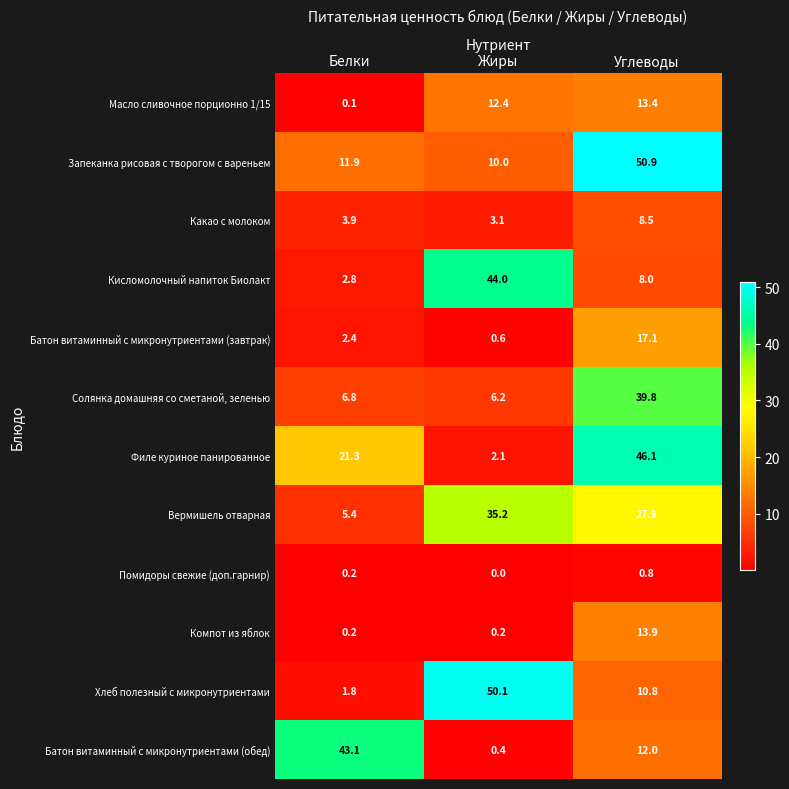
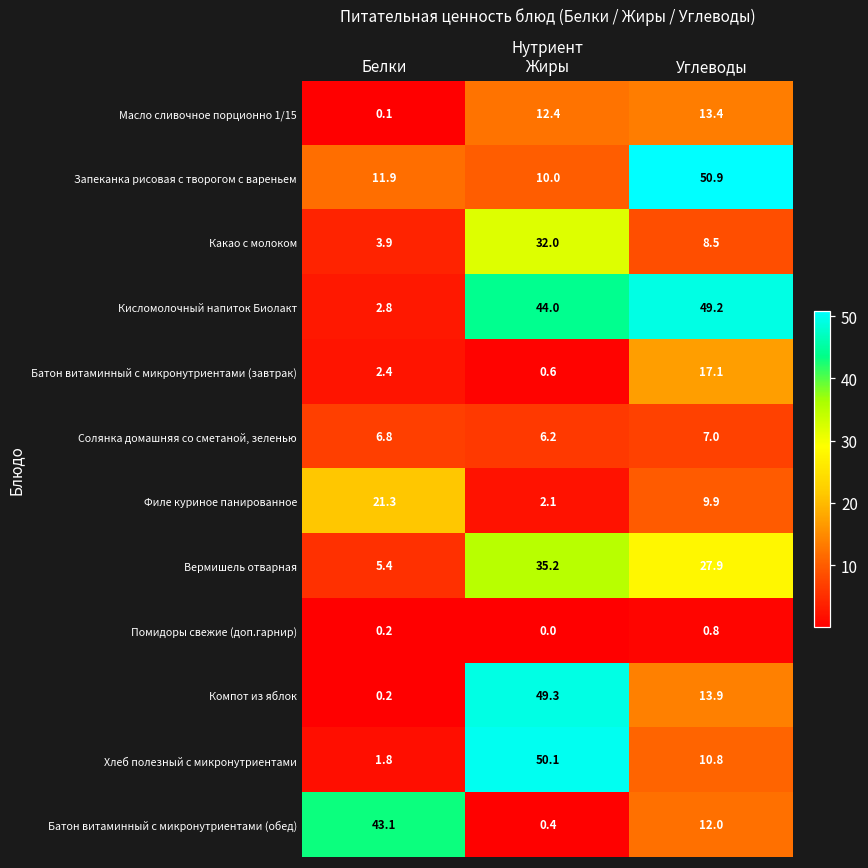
  {
    "Масло сливочное порционно 1/15": {
      "Белки": 0.1,
      "Жиры": 12.4,
      "Углеводы": 13.4
    },
    "Запеканка рисовая с творогом с вареньем": {
      "Белки": 11.9,
      "Жиры": 10.0,
      "Углеводы": 50.9
    },
    "Какао с молоком": {
      "Белки": 3.9,
-     "Жиры": 3.1,
+     "Жиры": 32.0,
      "Углеводы": 8.5
    },
    "Кисломолочный напиток Биолакт": {
      "Белки": 2.8,
      "Жиры": 44.0,
-     "Углеводы": 8.0
+     "Углеводы": 49.2
    },
    "Батон витаминный с микронутриентами (завтрак)": {
      "Белки": 2.4,
      "Жиры": 0.6,
      "Углеводы": 17.1
    },
    "Солянка домашняя со сметаной, зеленью": {
      "Белки": 6.8,
      "Жиры": 6.2,
-     "Углеводы": 39.8
+     "Углеводы": 7.0
    },
    "Филе куриное панированное": {
      "Белки": 21.3,
      "Жиры": 2.1,
-     "Углеводы": 46.1
+     "Углеводы": 9.9
    },
    "Вермишель отварная": {
      "Белки": 5.4,
      "Жиры": 35.2,
      "Углеводы": 27.9
    },
    "Помидоры свежие (доп.гарнир)": {
      "Белки": 0.2,
      "Жиры": 0.0,
      "Углеводы": 0.8
    },
    "Компот из яблок": {
      "Белки": 0.2,
-     "Жиры": 0.2,
+     "Жиры": 49.3,
      "Углеводы": 13.9
    },
    "Хлеб полезный с микронутриентами": {
      "Белки": 1.8,
      "Жиры": 50.1,
      "Углеводы": 10.8
    },
    "Батон витаминный с микронутриентами (обед)": {
      "Белки": 43.1,
      "Жиры": 0.4,
      "Углеводы": 12.0
    }
  }
